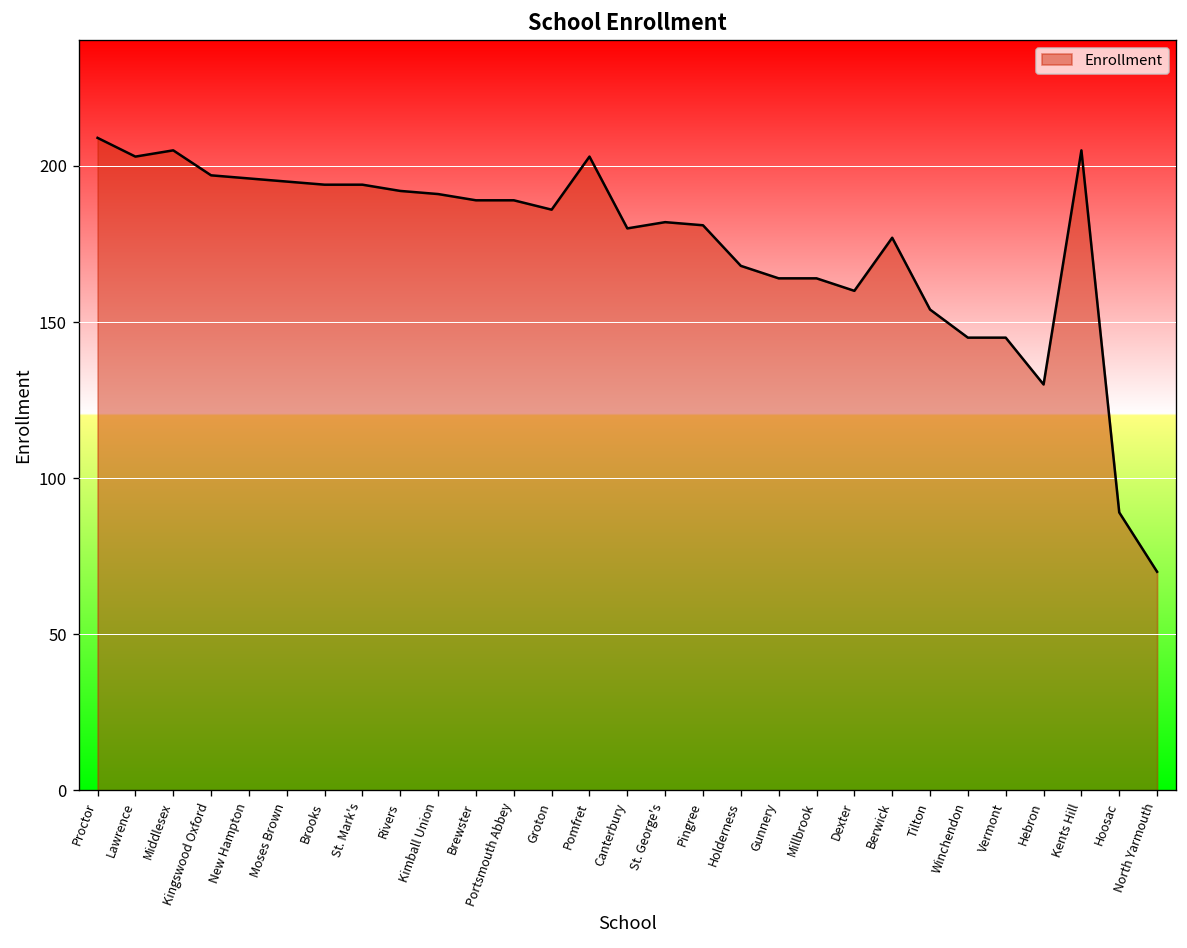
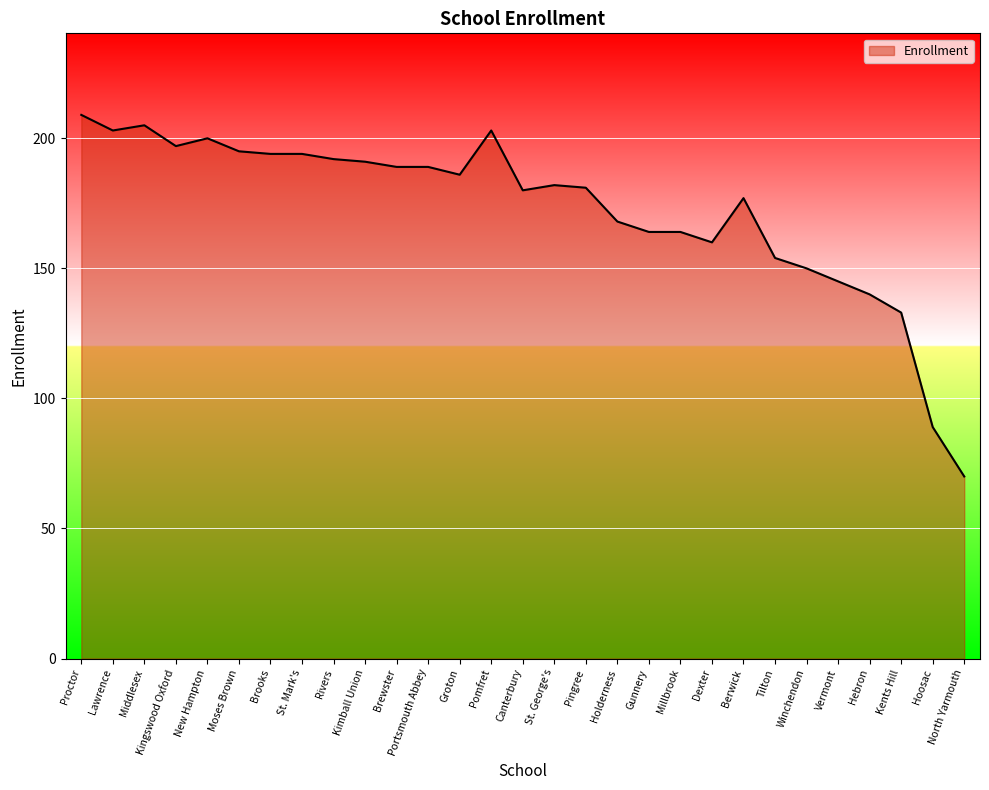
  {
    "Proctor": 209,
    "Lawrence": 203,
    "Middlesex": 205,
    "Kingswood Oxford": 197,
-   "New Hampton": 196,
+   "New Hampton": 200,
    "Moses Brown": 195,
    "Brooks": 194,
    "St. Mark's": 194,
    "Rivers": 192,
    "Kimball Union": 191,
    "Brewster": 189,
    "Portsmouth Abbey": 189,
    "Groton": 186,
    "Pomfret": 203,
    "Canterbury": 180,
    "St. George's": 182,
    "Pingree": 181,
    "Holderness": 168,
    "Gunnery": 164,
    "Millbrook": 164,
    "Dexter": 160,
    "Berwick": 177,
    "Tilton": 154,
-   "Winchendon": 145,
+   "Winchendon": 150,
    "Vermont": 145,
-   "Hebron": 130,
-   "Kents Hill": 205,
+   "Hebron": 140,
+   "Kents Hill": 133,
    "Hoosac": 89,
    "North Yarmouth": 70
  }
